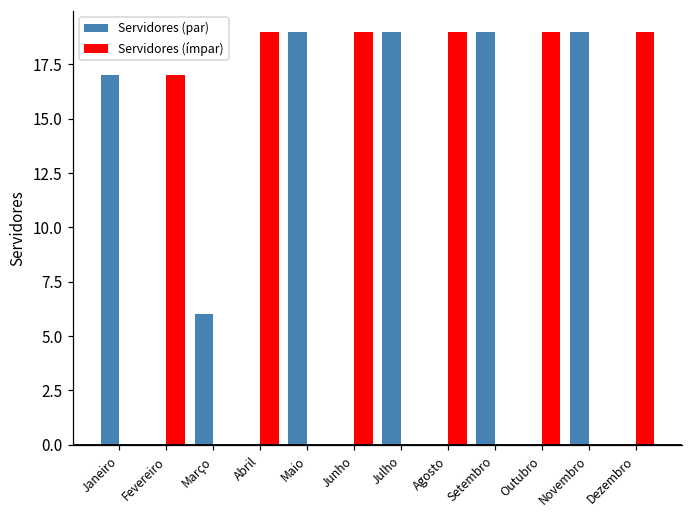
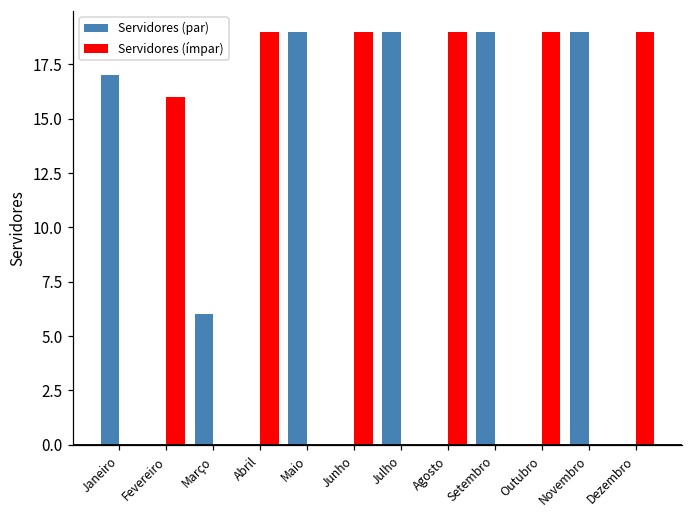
  {
    "Servidores (par)": {
      "Janeiro": 17,
      "Fevereiro": 0,
      "Março": 6,
      "Abril": 0,
      "Maio": 19,
      "Junho": 0,
      "Julho": 19,
      "Agosto": 0,
      "Setembro": 19,
      "Outubro": 0,
      "Novembro": 19,
      "Dezembro": 0
    },
    "Servidores (ímpar)": {
      "Janeiro": 0,
-     "Fevereiro": 17,
+     "Fevereiro": 16,
      "Março": 0,
      "Abril": 19,
      "Maio": 0,
      "Junho": 19,
      "Julho": 0,
      "Agosto": 19,
      "Setembro": 0,
      "Outubro": 19,
      "Novembro": 0,
      "Dezembro": 19
    }
  }
